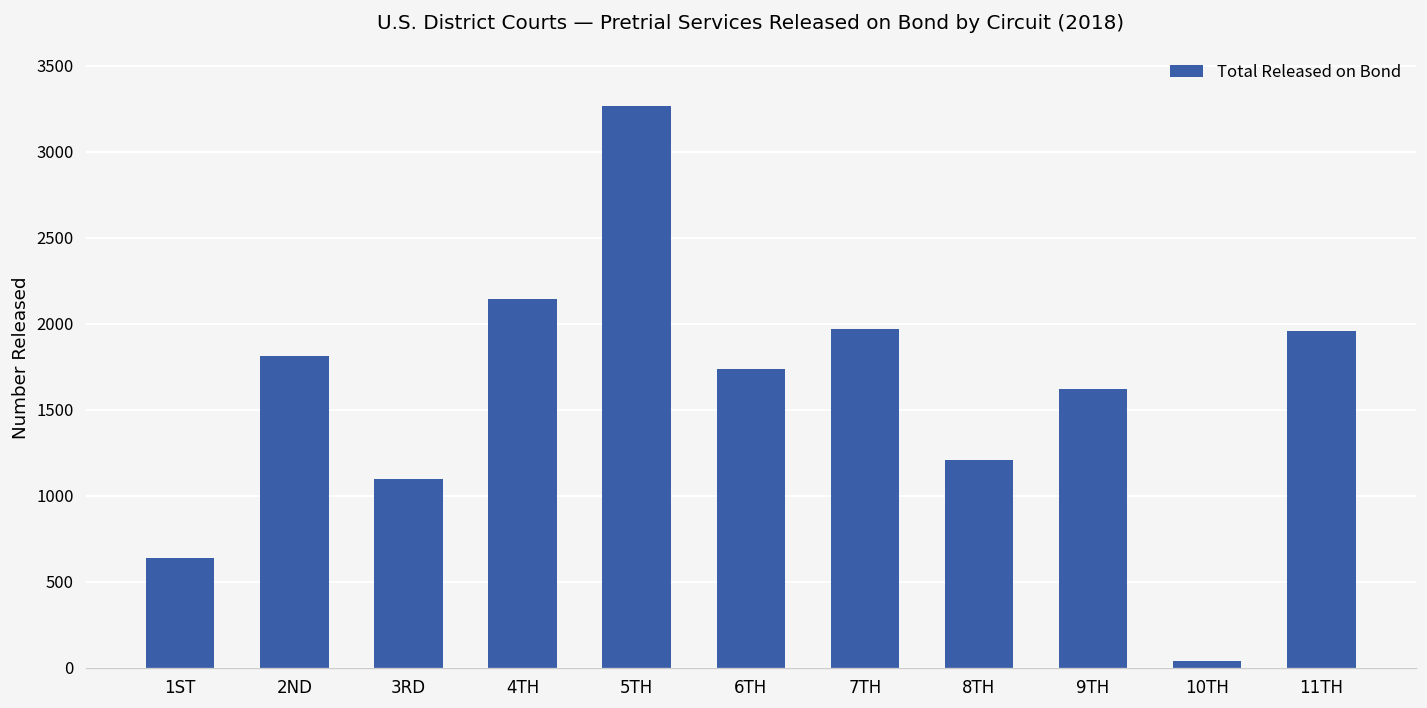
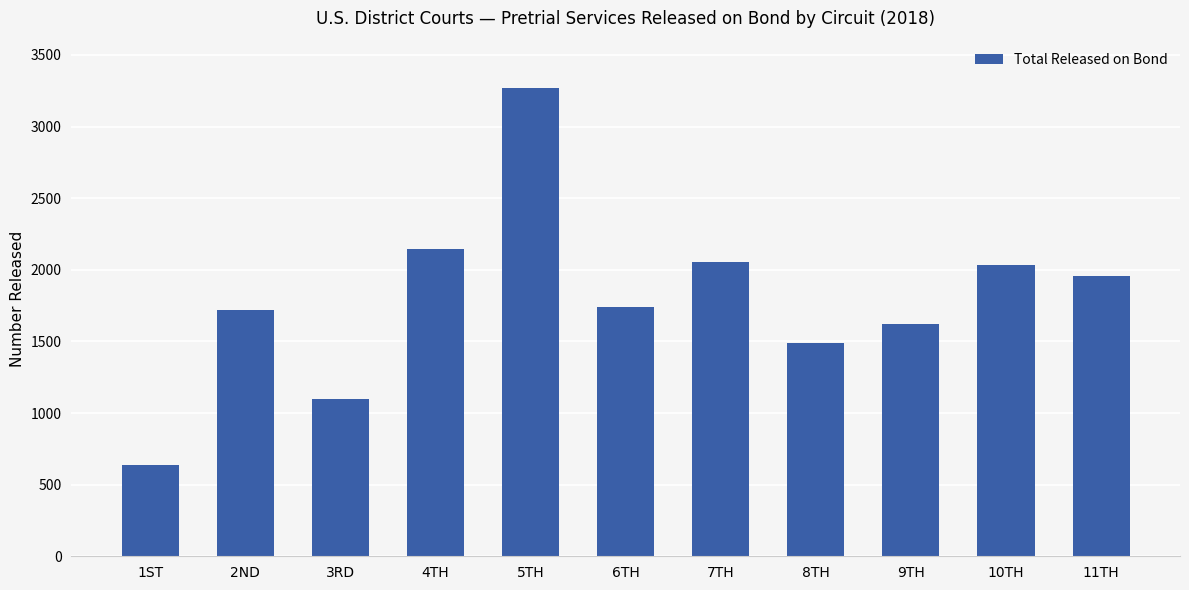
  {
    "1ST": 640,
-   "2ND": 1810,
+   "2ND": 1720,
    "3RD": 1100,
    "4TH": 2150,
    "5TH": 3270,
    "6TH": 1740,
-   "7TH": 1970,
-   "8TH": 1210,
+   "7TH": 2050,
+   "8TH": 1490,
    "9TH": 1620,
-   "10TH": 40,
+   "10TH": 2030,
    "11TH": 1960
  }
